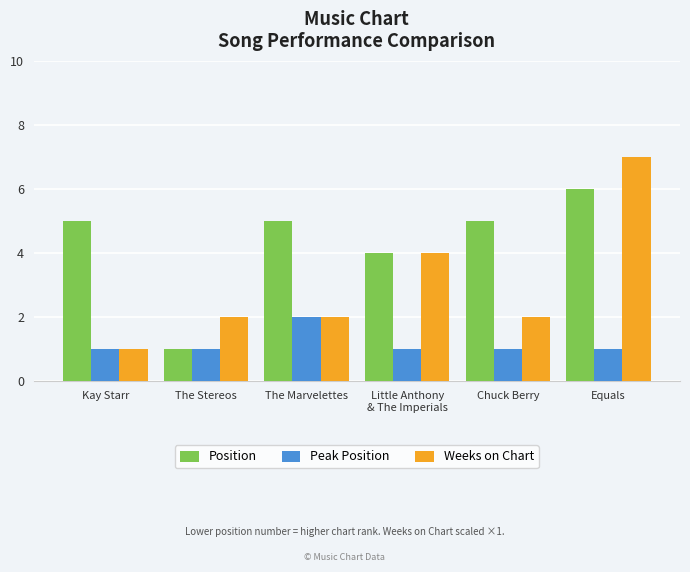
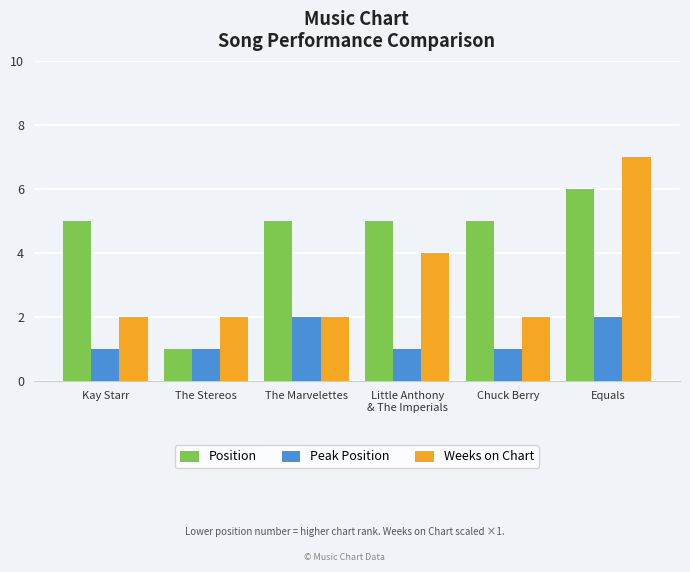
  {
    "Position": {
      "Kay Starr": 5,
      "The Stereos": 1,
      "The Marvelettes": 5,
-     "Little Anthony & The Imperials": 4,
+     "Little Anthony & The Imperials": 5,
      "Chuck Berry": 5,
      "Equals": 6
    },
    "Peak Position": {
      "Kay Starr": 1,
      "The Stereos": 1,
      "The Marvelettes": 2,
      "Little Anthony & The Imperials": 1,
      "Chuck Berry": 1,
-     "Equals": 1
+     "Equals": 2
    },
    "Weeks on Chart": {
-     "Kay Starr": 1,
+     "Kay Starr": 2,
      "The Stereos": 2,
      "The Marvelettes": 2,
      "Little Anthony & The Imperials": 4,
      "Chuck Berry": 2,
      "Equals": 7
    }
  }
